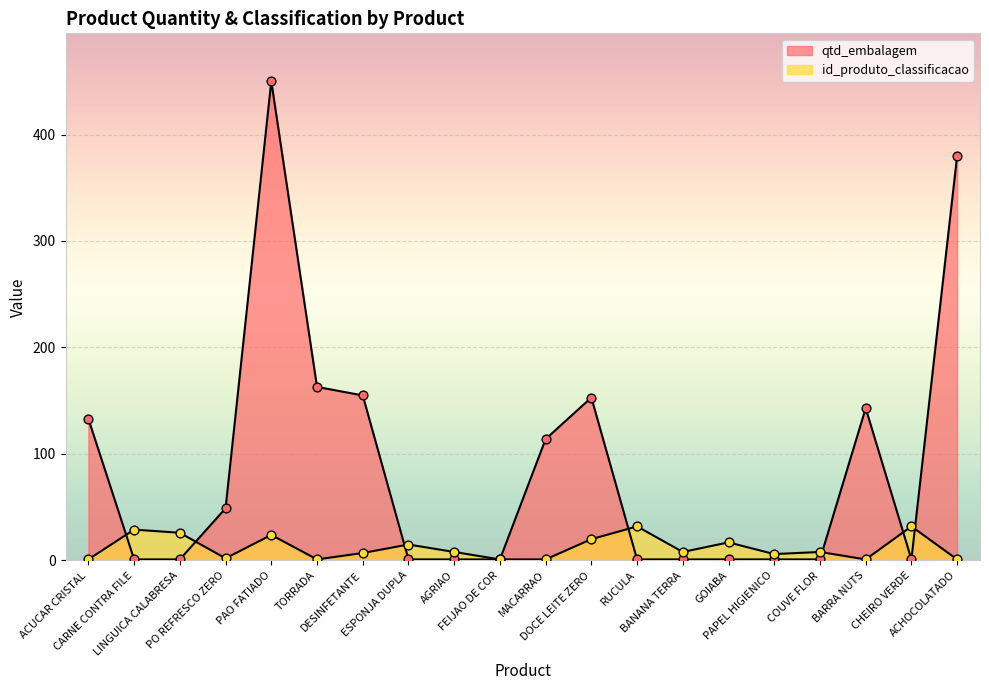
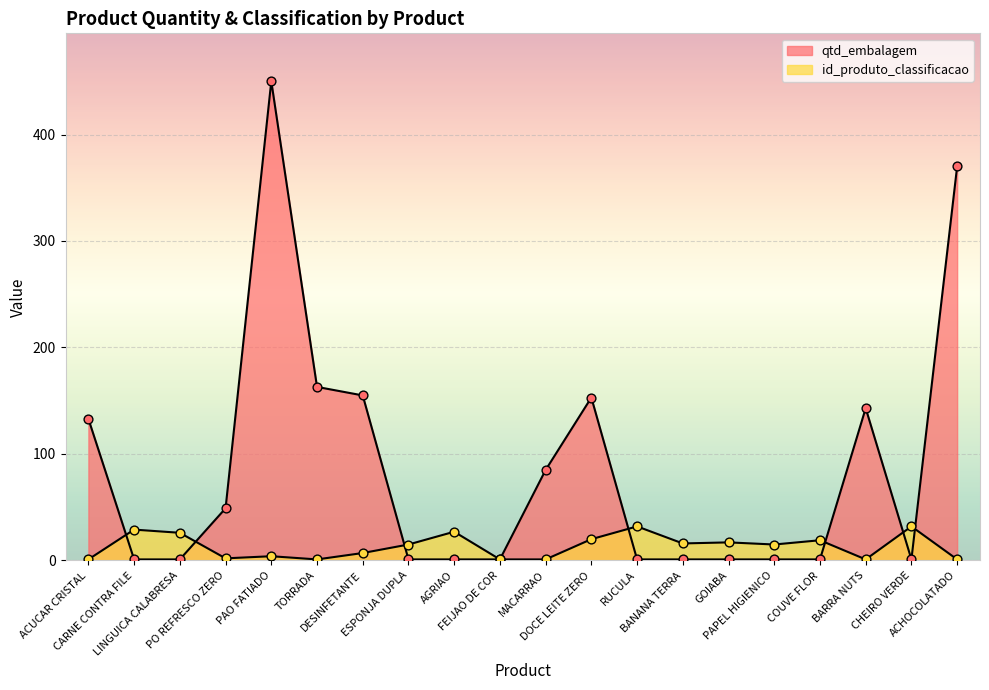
  {
    "qtd_embalagem": {
      "ACUCAR CRISTAL": 133,
      "CARNE CONTRA FILE": 1,
      "LINGUICA CALABRESA": 1,
      "PO REFRESCO ZERO": 49,
      "PAO FATIADO": 450,
      "TORRADA": 163,
      "DESINFETANTE": 155,
      "ESPONJA DUPLA": 1,
      "AGRIAO": 1,
-     "MACARRAO": 114,
+     "MACARRAO": 85,
      "DOCE LEITE ZERO": 153,
      "RUCULA": 1,
      "BANANA TERRA": 1,
      "GOIABA": 1,
      "PAPEL HIGIENICO": 1,
      "COUVE FLOR": 1,
      "BARRA NUTS": 143,
      "CHEIRO VERDE": 1,
-     "ACHOCOLATADO": 380
+     "ACHOCOLATADO": 370
    },
    "id_produto_classificacao": {
      "ACUCAR CRISTAL": 1,
      "CARNE CONTRA FILE": 29,
      "LINGUICA CALABRESA": 26,
      "PO REFRESCO ZERO": 2,
-     "PAO FATIADO": 24,
+     "PAO FATIADO": 4,
      "TORRADA": 1,
      "DESINFETANTE": 7,
      "ESPONJA DUPLA": 15,
-     "AGRIAO": 8,
+     "AGRIAO": 27,
      "MACARRAO": 1,
      "DOCE LEITE ZERO": 20,
      "RUCULA": 32,
-     "BANANA TERRA": 8,
+     "BANANA TERRA": 16,
      "GOIABA": 17,
-     "PAPEL HIGIENICO": 6,
-     "COUVE FLOR": 8,
+     "PAPEL HIGIENICO": 15,
+     "COUVE FLOR": 19,
      "BARRA NUTS": 1,
      "CHEIRO VERDE": 32,
      "ACHOCOLATADO": 1
    }
  }
